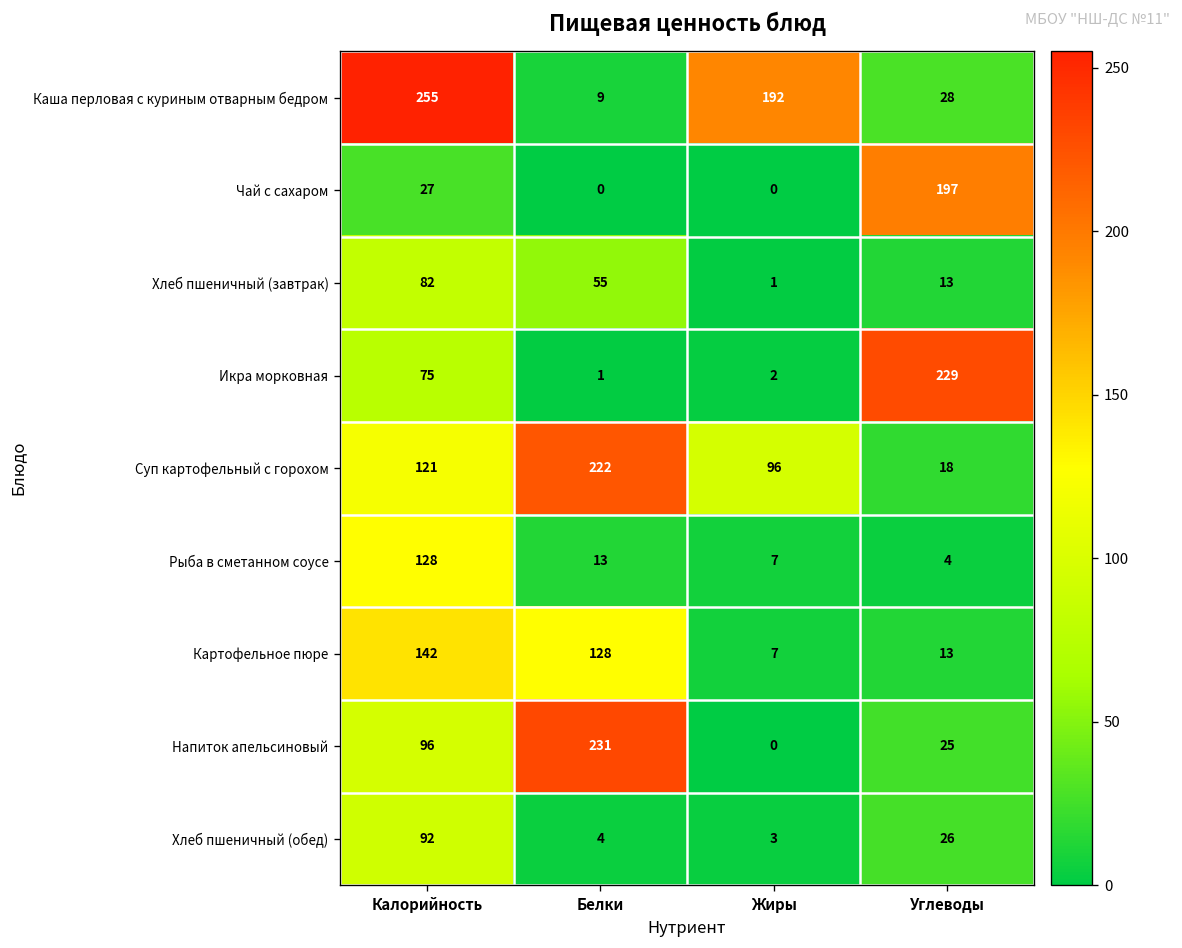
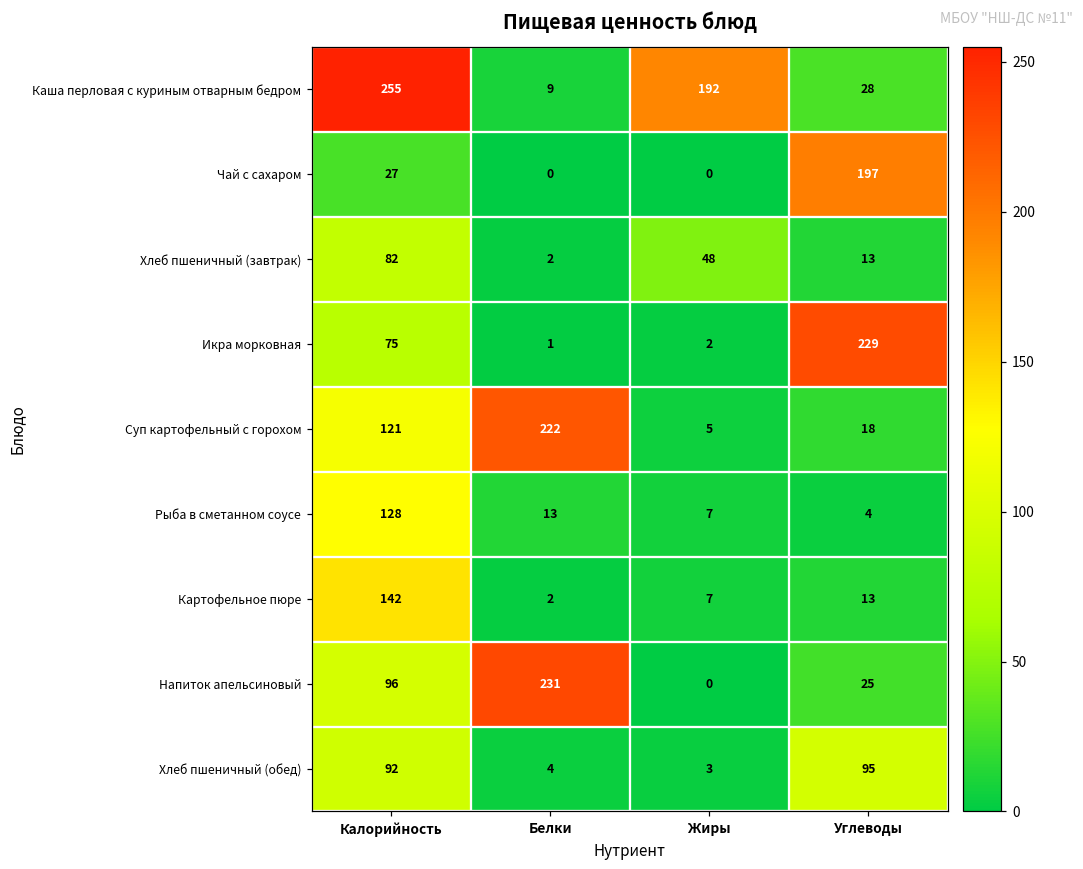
  {
    "Каша перловая с куриным отварным бедром": {
      "Калорийность": 255,
      "Белки": 9,
      "Жиры": 192,
      "Углеводы": 28
    },
    "Чай с сахаром": {
      "Калорийность": 27,
      "Белки": 0,
      "Жиры": 0,
      "Углеводы": 197
    },
    "Хлеб пшеничный (завтрак)": {
      "Калорийность": 82,
-     "Белки": 55,
-     "Жиры": 1,
+     "Белки": 2,
+     "Жиры": 48,
      "Углеводы": 13
    },
    "Икра морковная": {
      "Калорийность": 75,
      "Белки": 1,
      "Жиры": 2,
      "Углеводы": 229
    },
    "Суп картофельный с горохом": {
      "Калорийность": 121,
      "Белки": 222,
-     "Жиры": 96,
+     "Жиры": 5,
      "Углеводы": 18
    },
    "Рыба в сметанном соусе": {
      "Калорийность": 128,
      "Белки": 13,
      "Жиры": 7,
      "Углеводы": 4
    },
    "Картофельное пюре": {
      "Калорийность": 142,
-     "Белки": 128,
+     "Белки": 2,
      "Жиры": 7,
      "Углеводы": 13
    },
    "Напиток апельсиновый": {
      "Калорийность": 96,
      "Белки": 231,
      "Жиры": 0,
      "Углеводы": 25
    },
    "Хлеб пшеничный (обед)": {
      "Калорийность": 92,
      "Белки": 4,
      "Жиры": 3,
-     "Углеводы": 26
+     "Углеводы": 95
    }
  }
